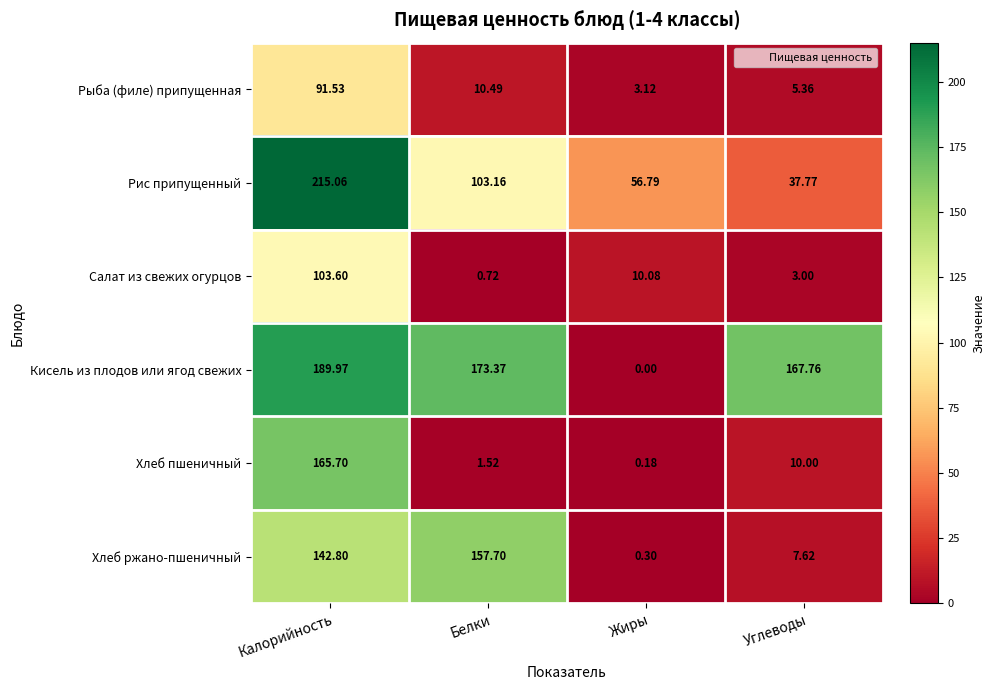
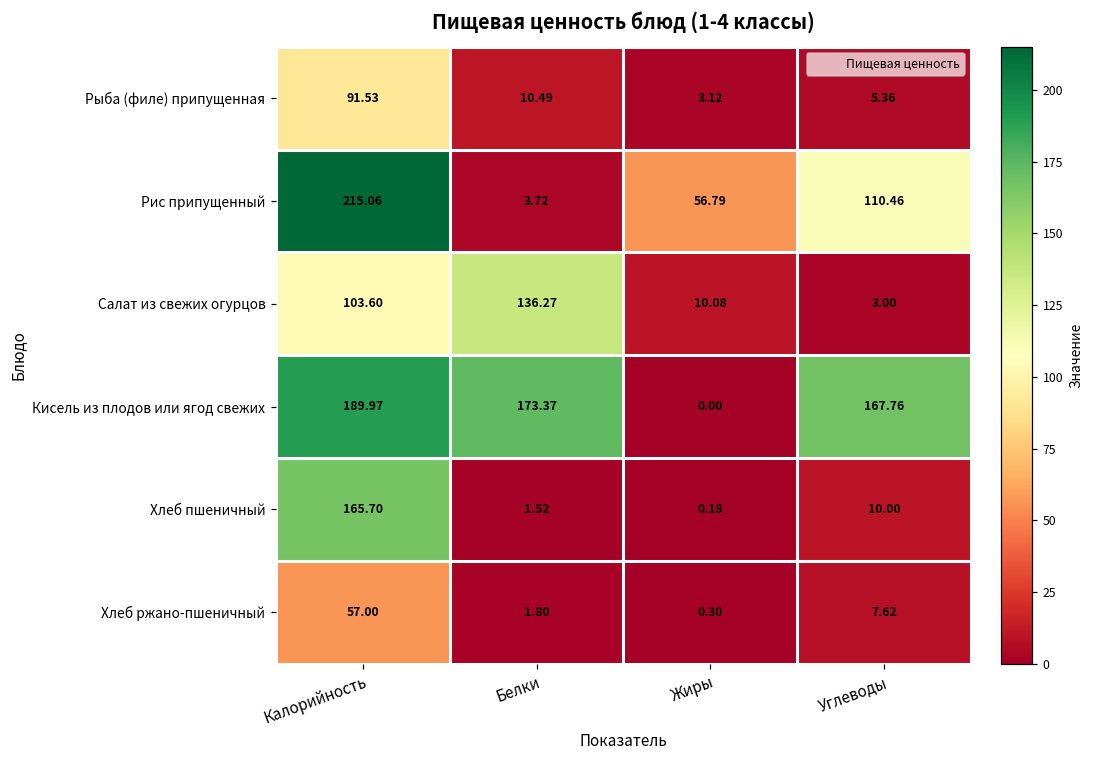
  {
    "Рыба (филе) припущенная": {
      "Калорийность": 91.53,
      "Белки": 10.49,
      "Жиры": 3.12,
      "Углеводы": 5.36
    },
    "Рис припущенный": {
      "Калорийность": 215.06,
-     "Белки": 103.16,
+     "Белки": 3.72,
      "Жиры": 56.79,
-     "Углеводы": 37.77
+     "Углеводы": 110.46
    },
    "Салат из свежих огурцов": {
      "Калорийность": 103.60,
-     "Белки": 0.72,
+     "Белки": 136.27,
      "Жиры": 10.08,
      "Углеводы": 3.00
    },
    "Кисель из плодов или ягод свежих": {
      "Калорийность": 189.97,
      "Белки": 173.37,
      "Жиры": 0.00,
      "Углеводы": 167.76
    },
    "Хлеб пшеничный": {
      "Калорийность": 165.70,
      "Белки": 1.52,
      "Жиры": 0.18,
      "Углеводы": 10.00
    },
    "Хлеб ржано-пшеничный": {
-     "Калорийность": 142.80,
-     "Белки": 157.70,
+     "Калорийность": 57.00,
+     "Белки": 1.80,
      "Жиры": 0.30,
      "Углеводы": 7.62
    }
  }
